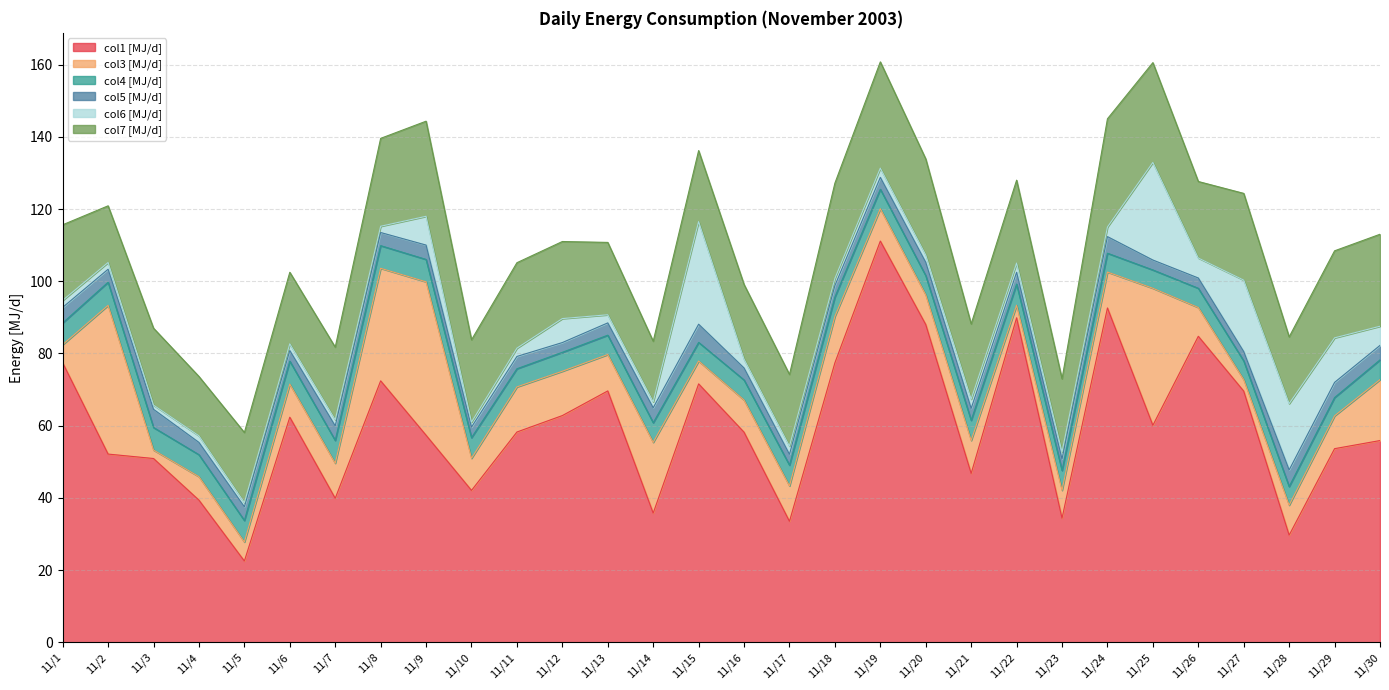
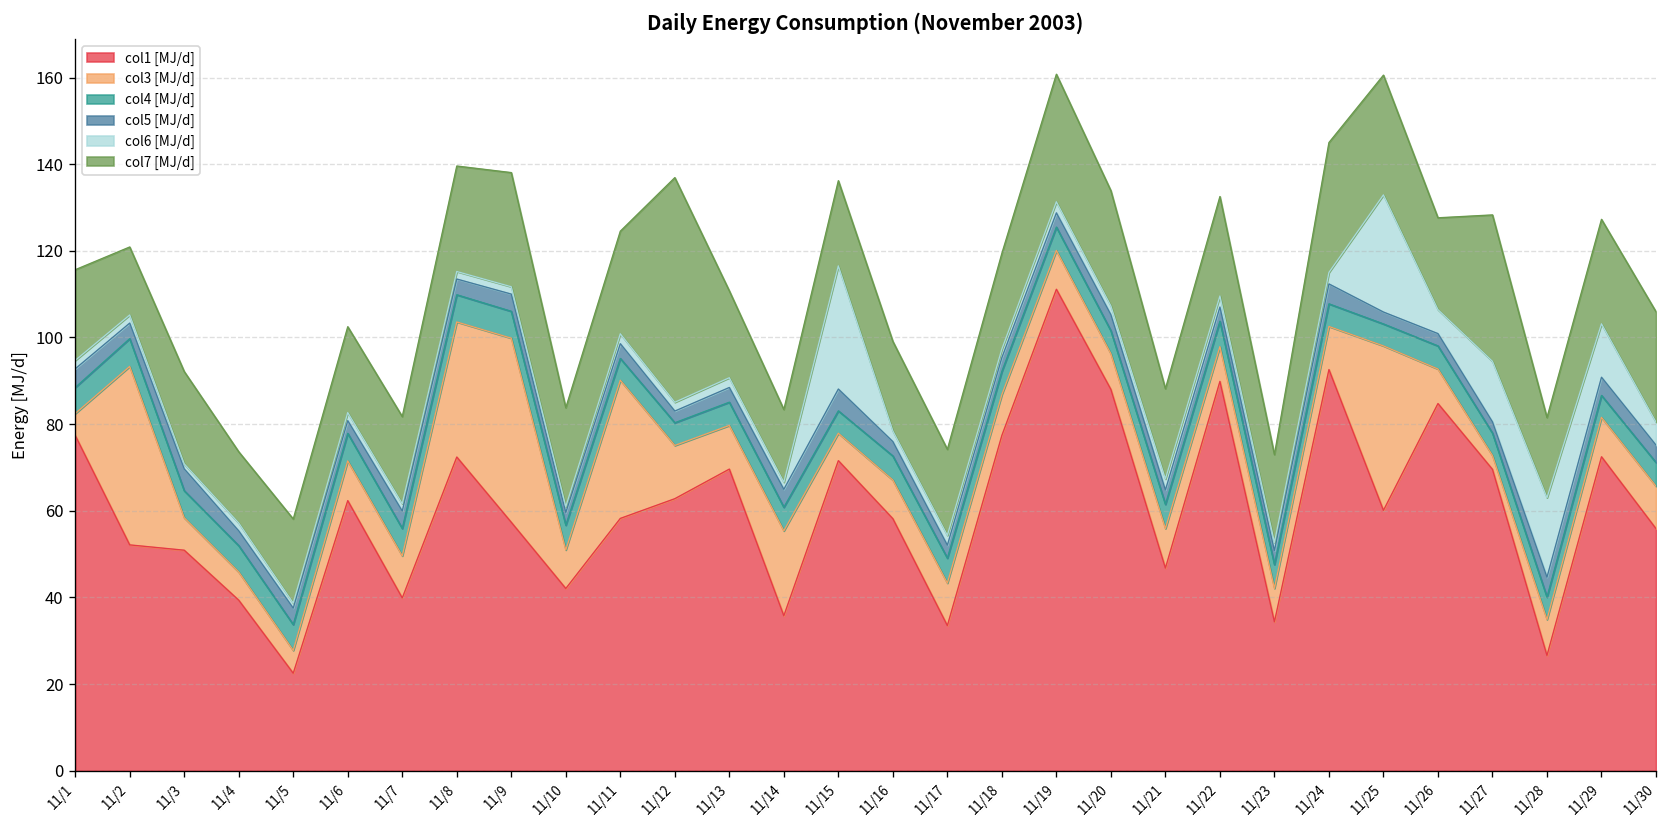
  {
    "col1 [MJ/d]": {
      "11/1": 77,
      "11/2": 52,
      "11/3": 51,
      "11/4": 39,
      "11/5": 22,
      "11/6": 62,
      "11/7": 40,
      "11/8": 72,
      "11/9": 57,
      "11/10": 42,
      "11/11": 58,
      "11/12": 63,
      "11/13": 70,
      "11/14": 36,
      "11/15": 72,
      "11/16": 58,
      "11/17": 33,
      "11/18": 77,
      "11/19": 111,
      "11/20": 88,
      "11/21": 47,
      "11/22": 90,
      "11/23": 34,
      "11/24": 93,
      "11/25": 60,
      "11/26": 85,
      "11/27": 70,
-     "11/28": 30,
-     "11/29": 54,
+     "11/28": 27,
+     "11/29": 72,
      "11/30": 56
    },
    "col3 [MJ/d]": {
      "11/1": 5,
      "11/2": 41,
-     "11/3": 2,
+     "11/3": 7,
      "11/4": 6,
      "11/5": 5,
      "11/6": 9,
      "11/7": 10,
      "11/8": 31,
      "11/9": 43,
      "11/10": 9,
-     "11/11": 12,
+     "11/11": 32,
      "11/12": 12,
      "11/13": 10,
      "11/14": 20,
      "11/15": 6,
      "11/16": 9,
      "11/17": 10,
-     "11/18": 13,
+     "11/18": 9,
      "11/19": 9,
      "11/20": 8,
      "11/21": 9,
-     "11/22": 3,
+     "11/22": 8,
      "11/23": 8,
      "11/24": 10,
      "11/25": 38,
      "11/26": 8,
      "11/27": 3,
      "11/28": 8,
      "11/29": 9,
-     "11/30": 17
+     "11/30": 10
    },
    "col6 [MJ/d]": {
      "11/1": 2,
      "11/2": 2,
      "11/3": 1,
      "11/4": 2,
      "11/5": 1,
      "11/6": 2,
      "11/7": 2,
      "11/8": 2,
-     "11/9": 8,
+     "11/9": 2,
      "11/10": 1,
      "11/11": 2,
-     "11/12": 7,
+     "11/12": 2,
      "11/13": 2,
      "11/14": 2,
      "11/15": 28,
      "11/16": 2,
      "11/17": 2,
      "11/18": 2,
      "11/19": 3,
      "11/20": 2,
      "11/21": 3,
      "11/22": 3,
      "11/23": 2,
      "11/24": 3,
      "11/25": 27,
      "11/26": 6,
-     "11/27": 20,
+     "11/27": 14,
      "11/28": 18,
      "11/29": 12,
      "11/30": 5
    },
    "col7 [MJ/d]": {
      "11/1": 21,
      "11/2": 16,
      "11/3": 21,
      "11/4": 16,
      "11/5": 19,
      "11/6": 20,
      "11/7": 20,
      "11/8": 24,
      "11/9": 26,
      "11/10": 23,
      "11/11": 24,
-     "11/12": 21,
+     "11/12": 52,
      "11/13": 20,
      "11/14": 17,
      "11/15": 20,
      "11/16": 21,
      "11/17": 20,
-     "11/18": 26,
+     "11/18": 22,
      "11/19": 29,
      "11/20": 27,
      "11/21": 21,
      "11/22": 23,
      "11/23": 20,
      "11/24": 30,
      "11/25": 28,
      "11/26": 21,
-     "11/27": 24,
+     "11/27": 34,
      "11/28": 18,
      "11/29": 24,
      "11/30": 25
    }
  }
